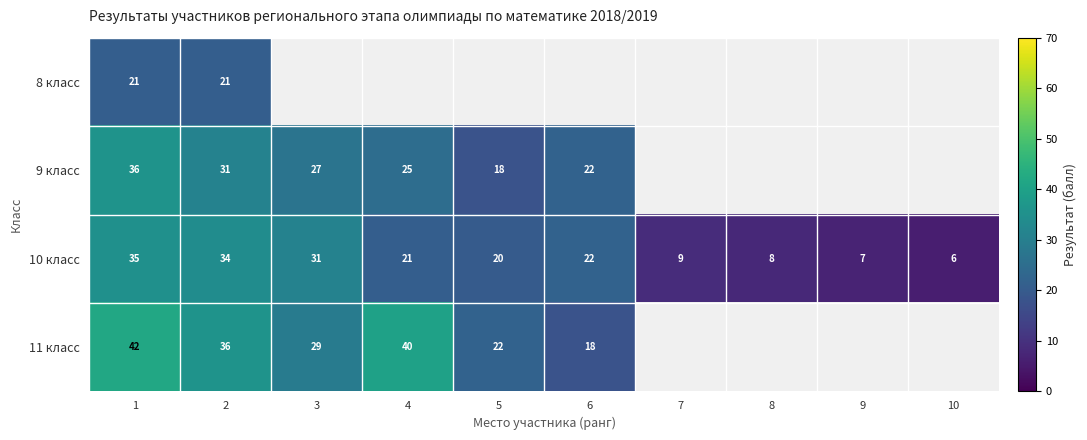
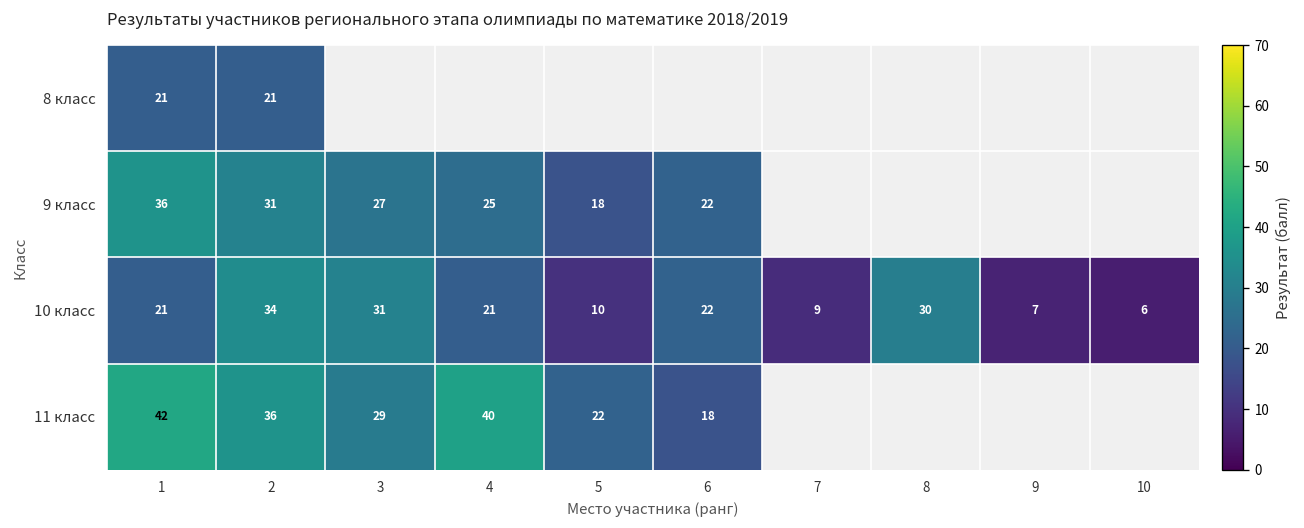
  {
    "8 класс": {
      "1": 21,
      "2": 21
    },
    "9 класс": {
      "1": 36,
      "2": 31,
      "3": 27,
      "4": 25,
      "5": 18,
      "6": 22
    },
    "10 класс": {
-     "1": 35,
+     "1": 21,
      "2": 34,
      "3": 31,
      "4": 21,
-     "5": 20,
+     "5": 10,
      "6": 22,
      "7": 9,
-     "8": 8,
+     "8": 30,
      "9": 7,
      "10": 6
    },
    "11 класс": {
      "1": 42,
      "2": 36,
      "3": 29,
      "4": 40,
      "5": 22,
      "6": 18
    }
  }
